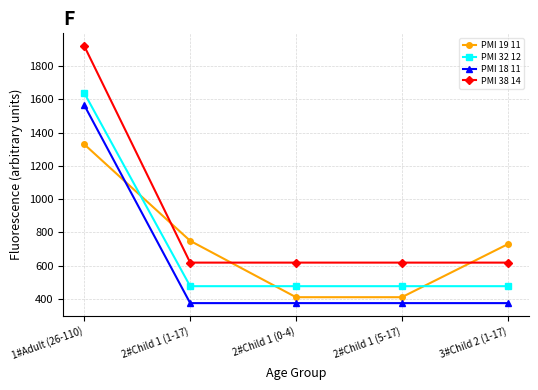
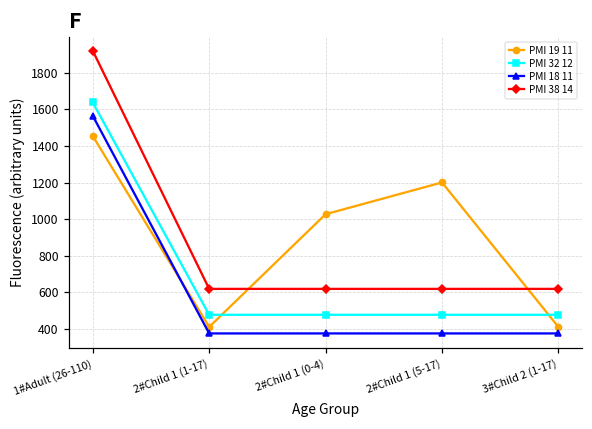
  {
    "PMI 19 11": {
-     "1#Adult (26-110)": 1330,
-     "2#Child 1 (1-17)": 750,
-     "2#Child 1 (0-4)": 410,
-     "2#Child 1 (5-17)": 410,
-     "3#Child 2 (1-17)": 730
+     "1#Adult (26-110)": 1450,
+     "2#Child 1 (1-17)": 410,
+     "2#Child 1 (0-4)": 1030,
+     "2#Child 1 (5-17)": 1200,
+     "3#Child 2 (1-17)": 410
    },
    "PMI 32 12": {
      "1#Adult (26-110)": 1640,
      "2#Child 1 (1-17)": 480,
      "2#Child 1 (0-4)": 480,
      "2#Child 1 (5-17)": 480,
      "3#Child 2 (1-17)": 480
    },
    "PMI 18 11": {
      "1#Adult (26-110)": 1570,
      "2#Child 1 (1-17)": 370,
      "2#Child 1 (0-4)": 370,
      "2#Child 1 (5-17)": 370,
      "3#Child 2 (1-17)": 370
    },
    "PMI 38 14": {
      "1#Adult (26-110)": 1920,
      "2#Child 1 (1-17)": 620,
      "2#Child 1 (0-4)": 620,
      "2#Child 1 (5-17)": 620,
      "3#Child 2 (1-17)": 620
    }
  }
